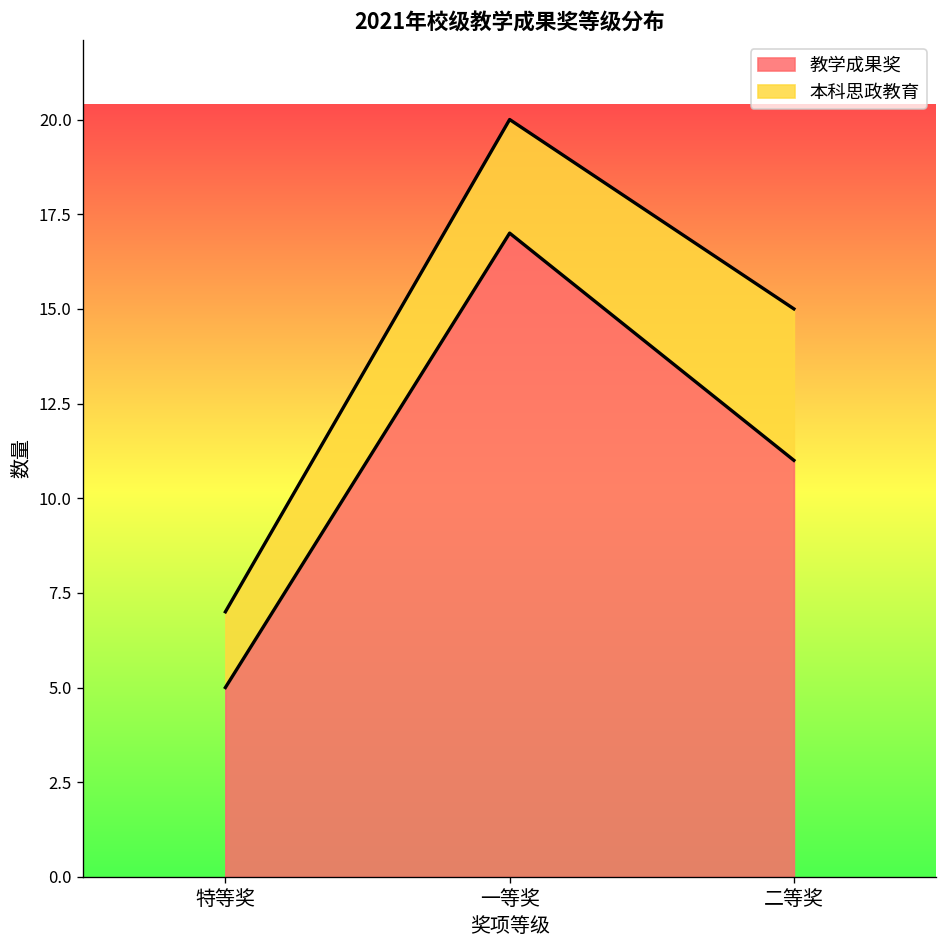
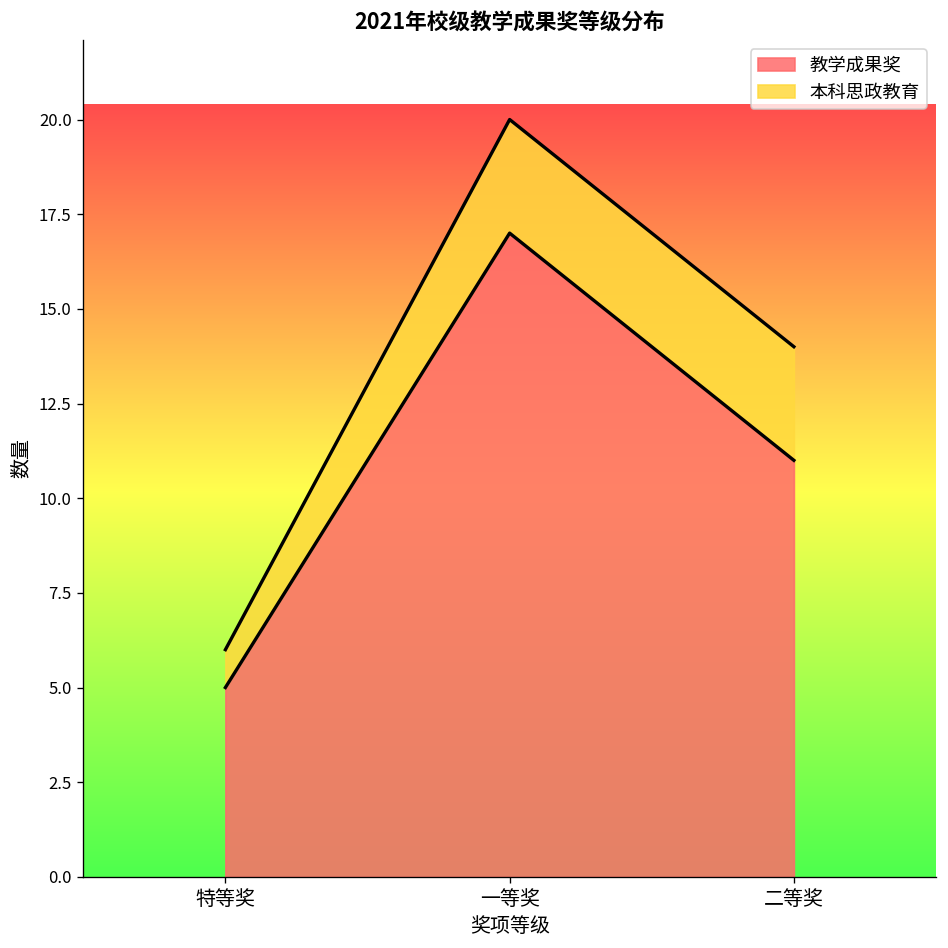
  {
    "教学成果奖": {
      "特等奖": 5,
      "一等奖": 17,
      "二等奖": 11
    },
    "本科思政教育": {
-     "特等奖": 2,
+     "特等奖": 1,
      "一等奖": 3,
-     "二等奖": 4
+     "二等奖": 3
    }
  }
